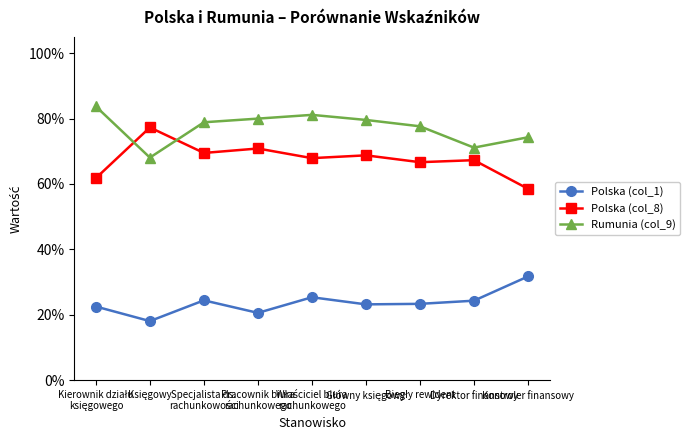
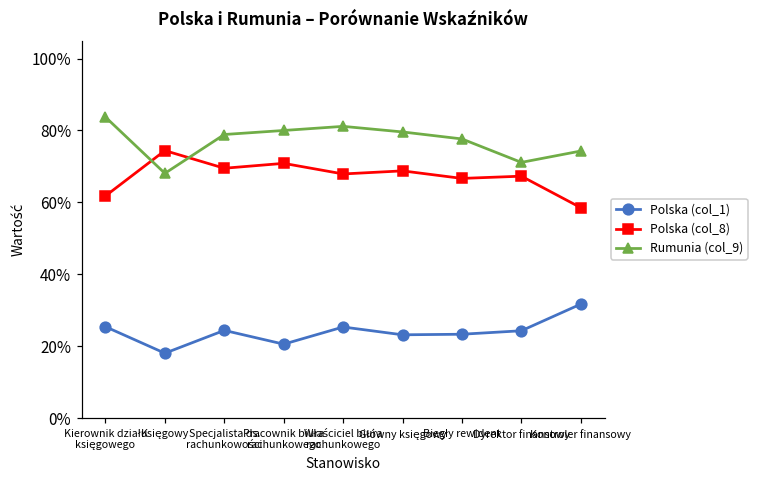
  {
    "Polska (col_1)": {
-     "Kierownik działu księgowego": "23%",
+     "Kierownik działu księgowego": "25%",
      "Księgowy": "18%"
    },
    "Polska (col_8)": {
      "Kierownik działu księgowego": "62%",
-     "Księgowy": "77%"
+     "Księgowy": "74%"
    },
    "Rumunia (col_9)": {
      "Kierownik działu księgowego": "84%",
      "Księgowy": "68%"
    }
  }
